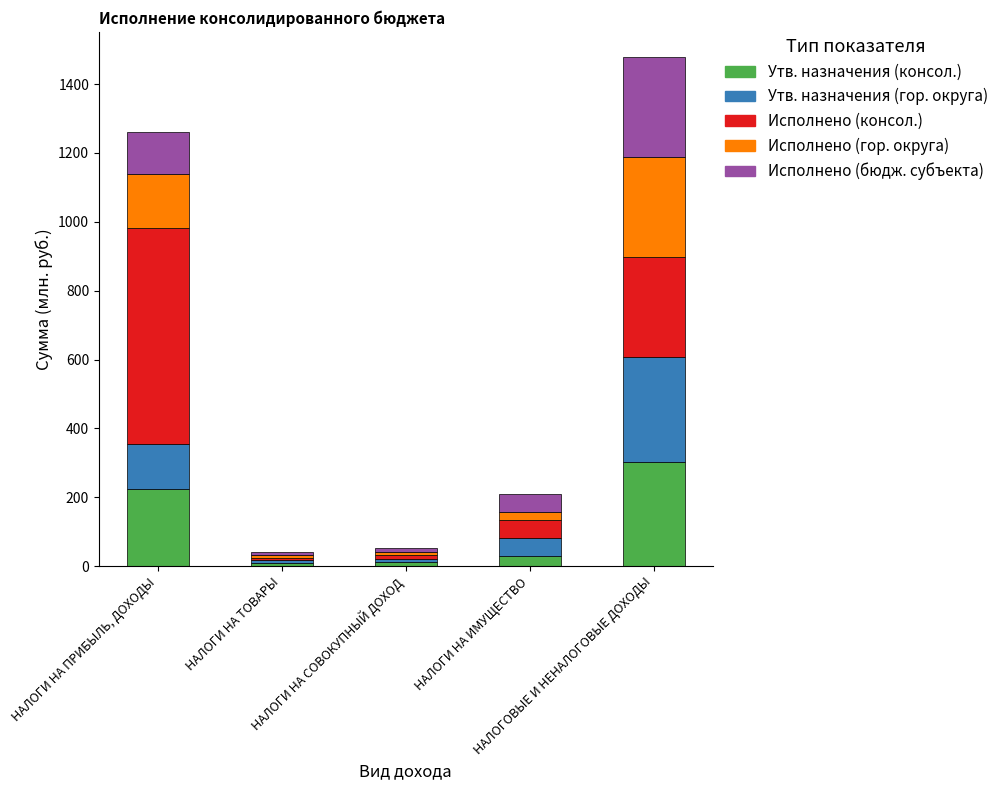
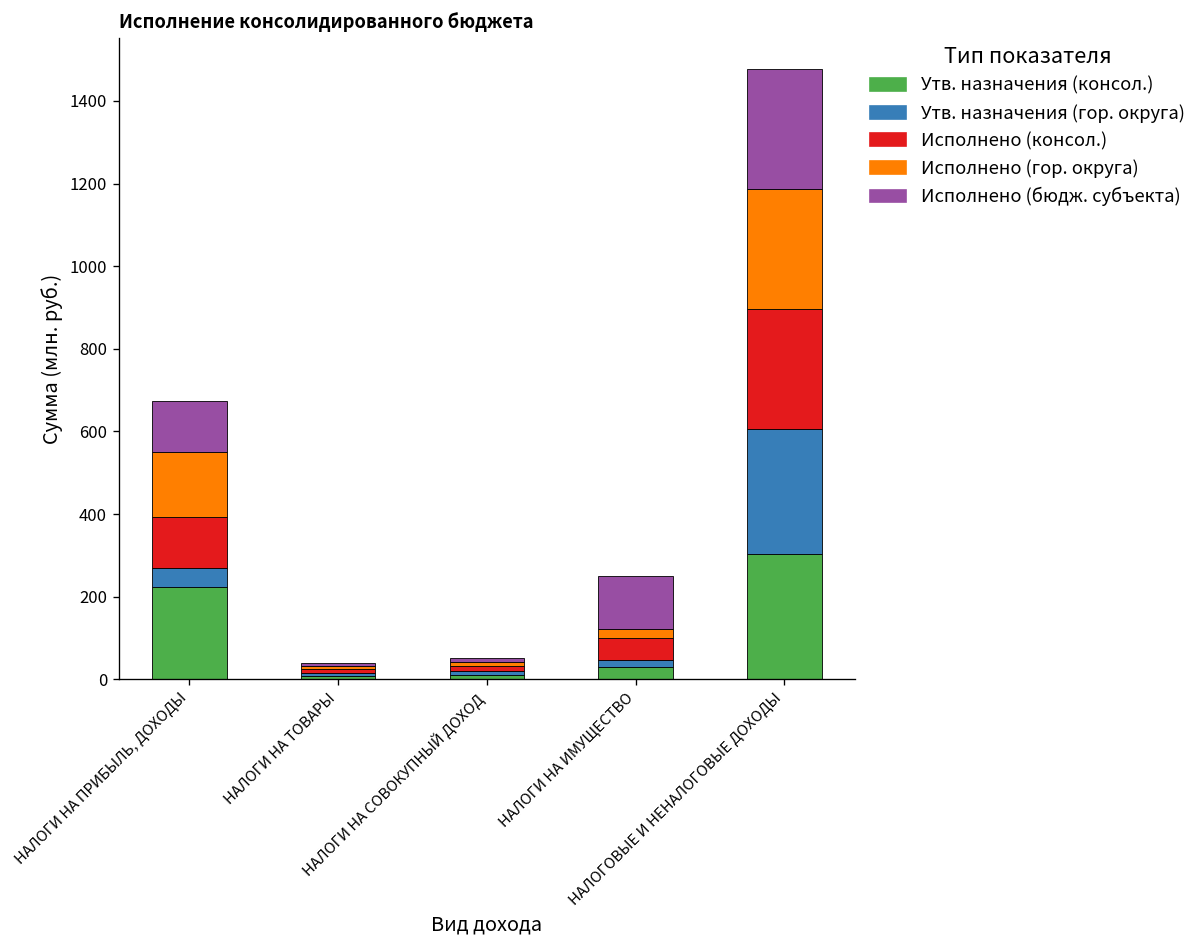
  {
    "Утв. назначения (консол.)": {
      "НАЛОГИ НА ПРИБЫЛЬ, ДОХОДЫ": 220,
      "НАЛОГИ НА ТОВАРЫ": 10,
      "НАЛОГИ НА СОВОКУПНЫЙ ДОХОД": 10,
      "НАЛОГИ НА ИМУЩЕСТВО": 30,
      "НАЛОГОВЫЕ И НЕНАЛОГОВЫЕ ДОХОДЫ": 300
    },
    "Утв. назначения (гор. округа)": {
-     "НАЛОГИ НА ПРИБЫЛЬ, ДОХОДЫ": 130,
+     "НАЛОГИ НА ПРИБЫЛЬ, ДОХОДЫ": 50,
      "НАЛОГИ НА ТОВАРЫ": 10,
      "НАЛОГИ НА СОВОКУПНЫЙ ДОХОД": 10,
-     "НАЛОГИ НА ИМУЩЕСТВО": 50,
+     "НАЛОГИ НА ИМУЩЕСТВО": 20,
      "НАЛОГОВЫЕ И НЕНАЛОГОВЫЕ ДОХОДЫ": 300
    },
    "Исполнено (консол.)": {
-     "НАЛОГИ НА ПРИБЫЛЬ, ДОХОДЫ": 630,
+     "НАЛОГИ НА ПРИБЫЛЬ, ДОХОДЫ": 120,
      "НАЛОГИ НА ТОВАРЫ": 10,
      "НАЛОГИ НА СОВОКУПНЫЙ ДОХОД": 10,
      "НАЛОГИ НА ИМУЩЕСТВО": 50,
      "НАЛОГОВЫЕ И НЕНАЛОГОВЫЕ ДОХОДЫ": 290
    },
    "Исполнено (гор. округа)": {
      "НАЛОГИ НА ПРИБЫЛЬ, ДОХОДЫ": 160,
      "НАЛОГИ НА ТОВАРЫ": 10,
      "НАЛОГИ НА СОВОКУПНЫЙ ДОХОД": 10,
      "НАЛОГИ НА ИМУЩЕСТВО": 20,
      "НАЛОГОВЫЕ И НЕНАЛОГОВЫЕ ДОХОДЫ": 290
    },
    "Исполнено (бюдж. субъекта)": {
      "НАЛОГИ НА ПРИБЫЛЬ, ДОХОДЫ": 120,
      "НАЛОГИ НА ТОВАРЫ": 10,
      "НАЛОГИ НА СОВОКУПНЫЙ ДОХОД": 10,
-     "НАЛОГИ НА ИМУЩЕСТВО": 50,
+     "НАЛОГИ НА ИМУЩЕСТВО": 130,
      "НАЛОГОВЫЕ И НЕНАЛОГОВЫЕ ДОХОДЫ": 290
    }
  }
